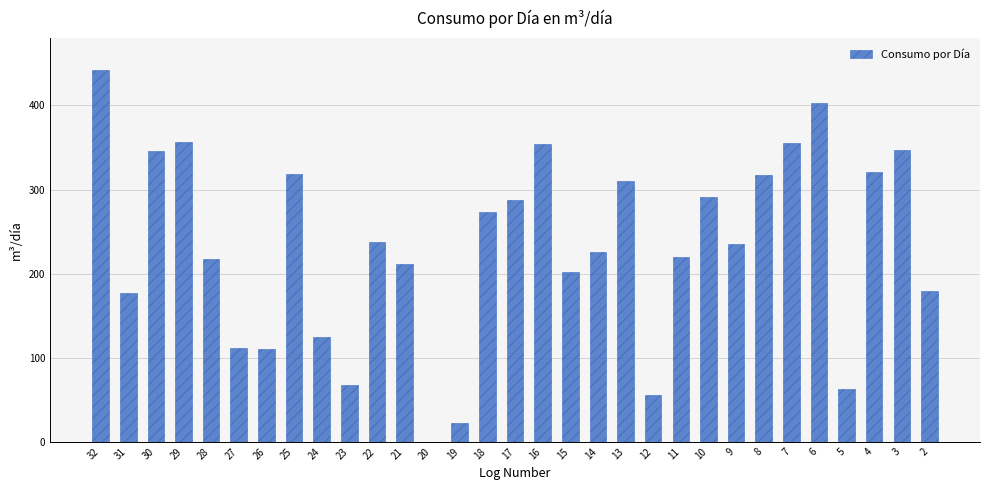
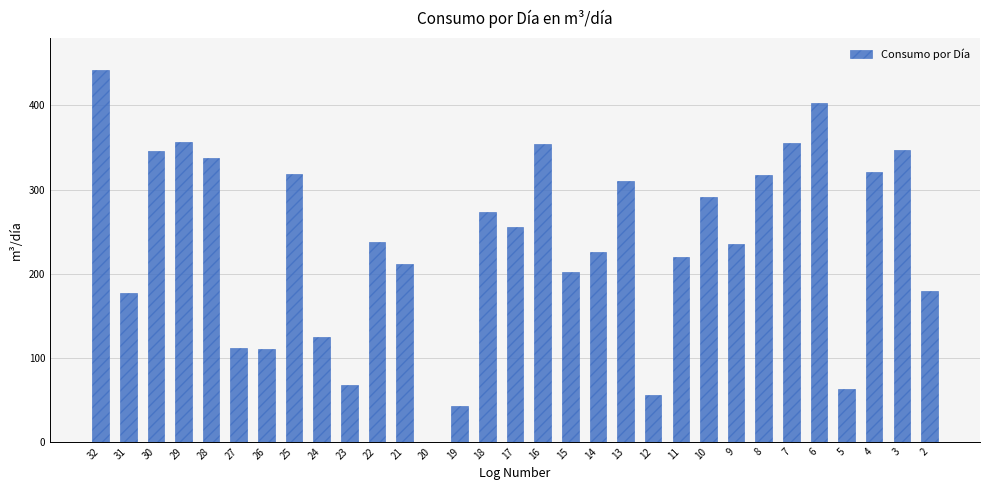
  {
    "32": 440,
    "31": 180,
    "30": 350,
    "29": 360,
-   "28": 220,
+   "28": 340,
    "27": 110,
    "26": 110,
    "25": 320,
    "24": 120,
    "23": 70,
    "22": 240,
    "21": 210,
    "20": 0,
-   "19": 20,
+   "19": 40,
    "18": 270,
-   "17": 290,
+   "17": 260,
    "16": 350,
    "15": 200,
    "14": 230,
    "13": 310,
    "12": 60,
    "11": 220,
    "10": 290,
    "9": 240,
    "8": 320,
    "7": 360,
    "6": 400,
    "5": 60,
    "4": 320,
    "3": 350,
    "2": 180
  }
